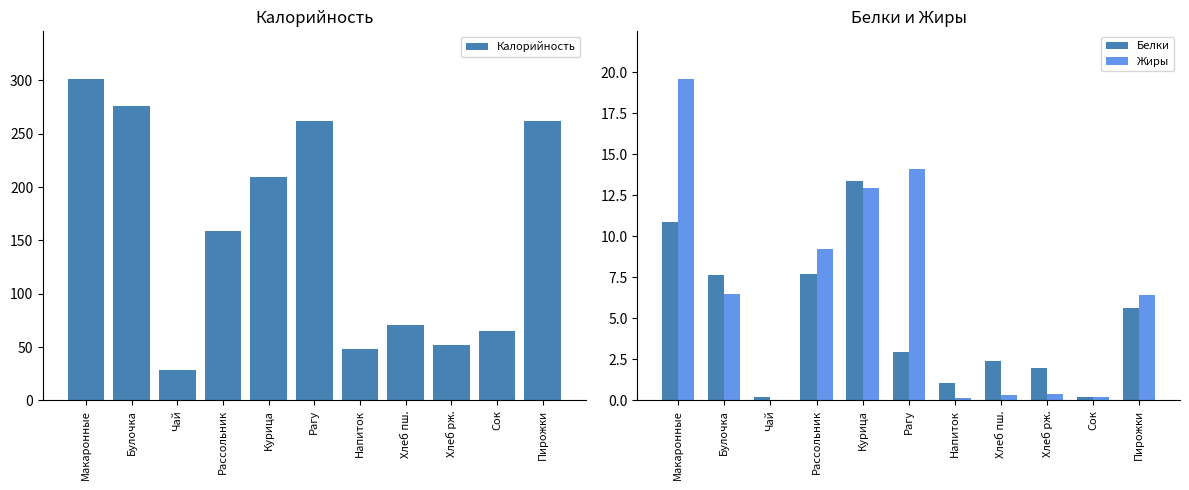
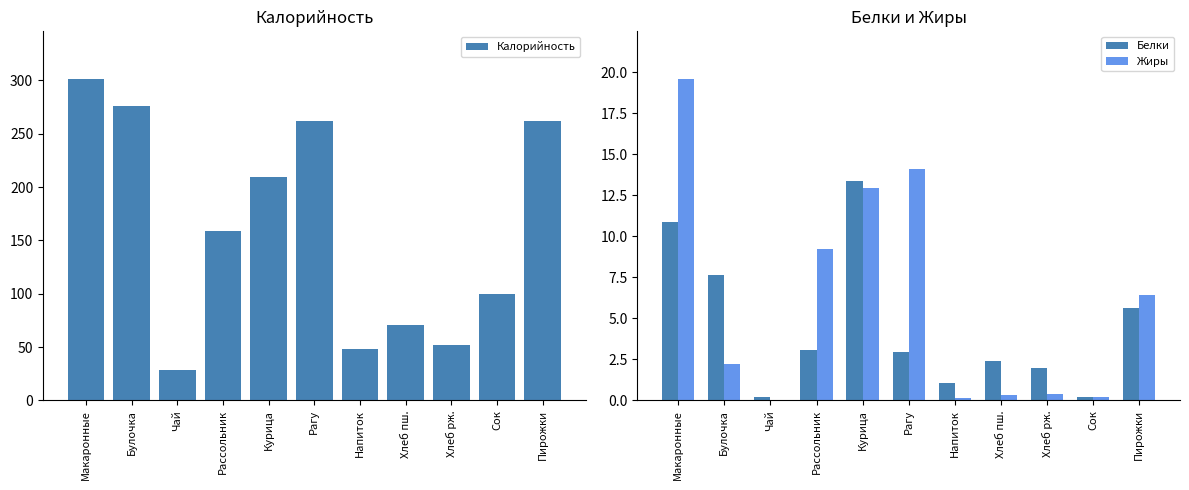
  {
    "Калорийность": {
      "Макаронные": 301,
      "Булочка": 276,
      "Чай": 28,
      "Рассольник": 159,
      "Курица": 210,
      "Рагу": 262,
      "Напиток": 48,
      "Хлеб пш.": 71,
      "Хлеб рж.": 52,
-     "Сок": 65,
+     "Сок": 100,
      "Пирожки": 262
    },
    "Белки и Жиры": {
      "Белки": {
        "Макаронные": 10.9,
        "Булочка": 7.6,
        "Чай": 0.2,
-       "Рассольник": 7.7,
+       "Рассольник": 3.1,
        "Курица": 13.4,
        "Рагу": 3.0,
        "Напиток": 1.0,
        "Хлеб пш.": 2.4,
        "Хлеб рж.": 2.0,
        "Сок": 0.2,
        "Пирожки": 5.6
      },
      "Жиры": {
        "Макаронные": 19.6,
-       "Булочка": 6.5,
+       "Булочка": 2.2,
        "Чай": 0.0,
        "Рассольник": 9.2,
        "Курица": 12.9,
        "Рагу": 14.1,
        "Хлеб пш.": 0.3,
        "Хлеб рж.": 0.4,
        "Сок": 0.2,
        "Пирожки": 6.4
      }
    }
  }
